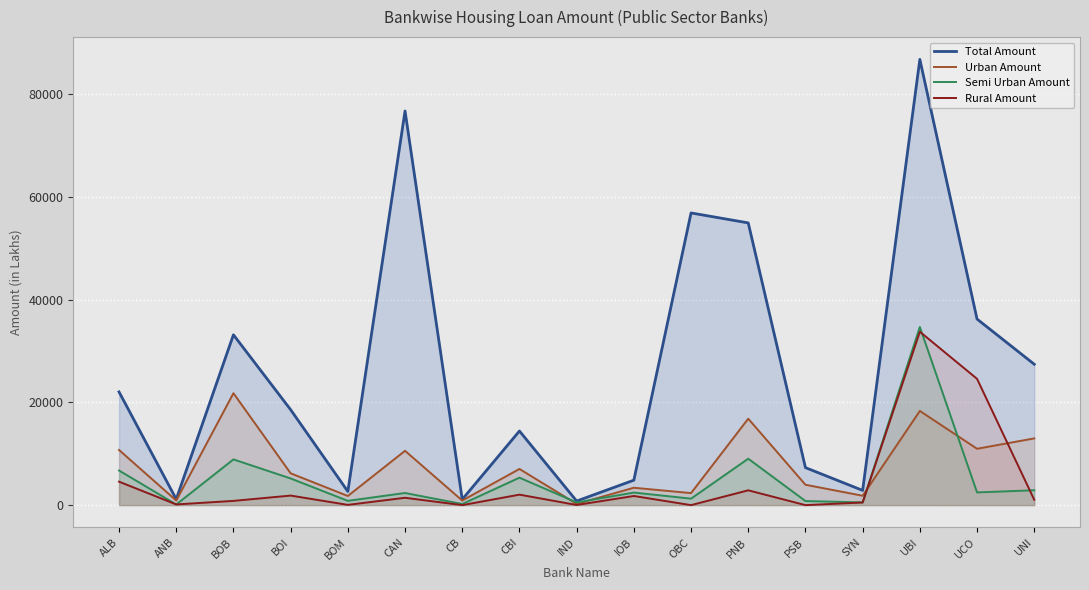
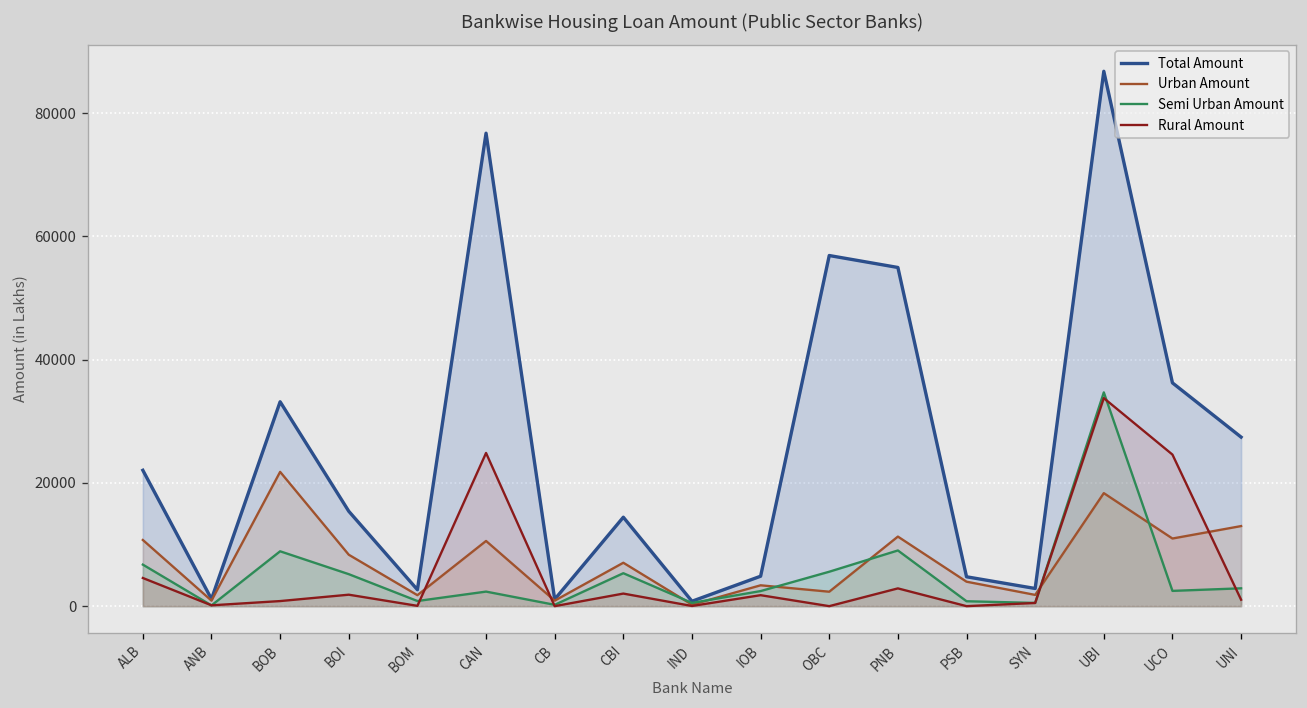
  {
    "Total Amount": {
      "ALB": 22000,
      "BOB": 33000,
-     "BOI": 19000,
+     "BOI": 15000,
      "BOM": 3000,
      "CAN": 77000,
      "CBI": 14000,
      "IOB": 5000,
      "OBC": 57000,
      "PNB": 55000,
-     "PSB": 7000,
+     "PSB": 5000,
      "SYN": 3000,
      "UBI": 87000,
      "UCO": 36000,
      "UNI": 27000
    },
    "Urban Amount": {
      "ALB": 11000,
      "BOB": 22000,
-     "BOI": 6000,
+     "BOI": 8000,
      "BOM": 2000,
      "CAN": 11000,
      "CBI": 7000,
      "IOB": 3000,
      "OBC": 2000,
-     "PNB": 17000,
+     "PNB": 11000,
      "PSB": 4000,
      "SYN": 2000,
      "UBI": 18000,
      "UCO": 11000,
      "UNI": 13000
    },
    "Semi Urban Amount": {
      "ALB": 7000,
      "BOB": 9000,
      "BOI": 5000,
      "BOM": 1000,
      "CAN": 2000,
      "CBI": 5000,
      "IOB": 2000,
-     "OBC": 1000,
+     "OBC": 6000,
      "PNB": 9000,
      "PSB": 1000,
      "UBI": 35000,
      "UCO": 2000,
      "UNI": 3000
    },
    "Rural Amount": {
      "ALB": 5000,
      "BOB": 1000,
      "BOI": 2000,
      "BOM": 0,
-     "CAN": 1000,
+     "CAN": 25000,
      "CBI": 2000,
      "IOB": 2000,
      "OBC": 0,
      "PNB": 3000,
      "PSB": 0,
      "UBI": 34000,
      "UCO": 25000,
      "UNI": 1000
    }
  }
